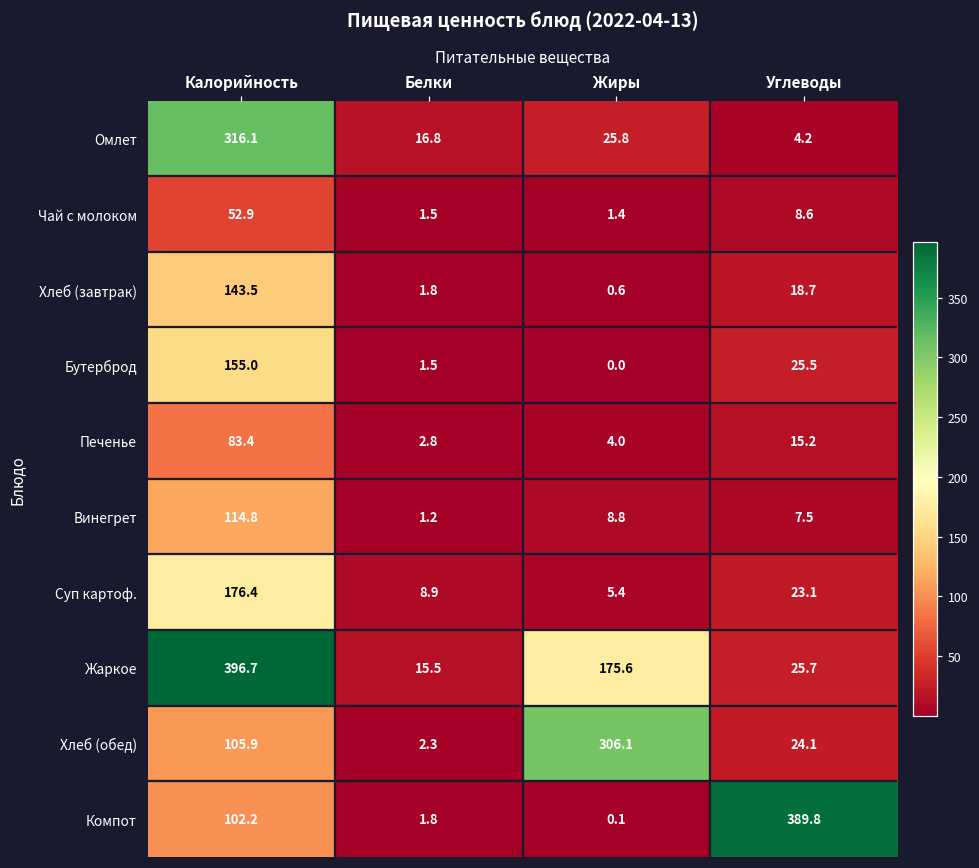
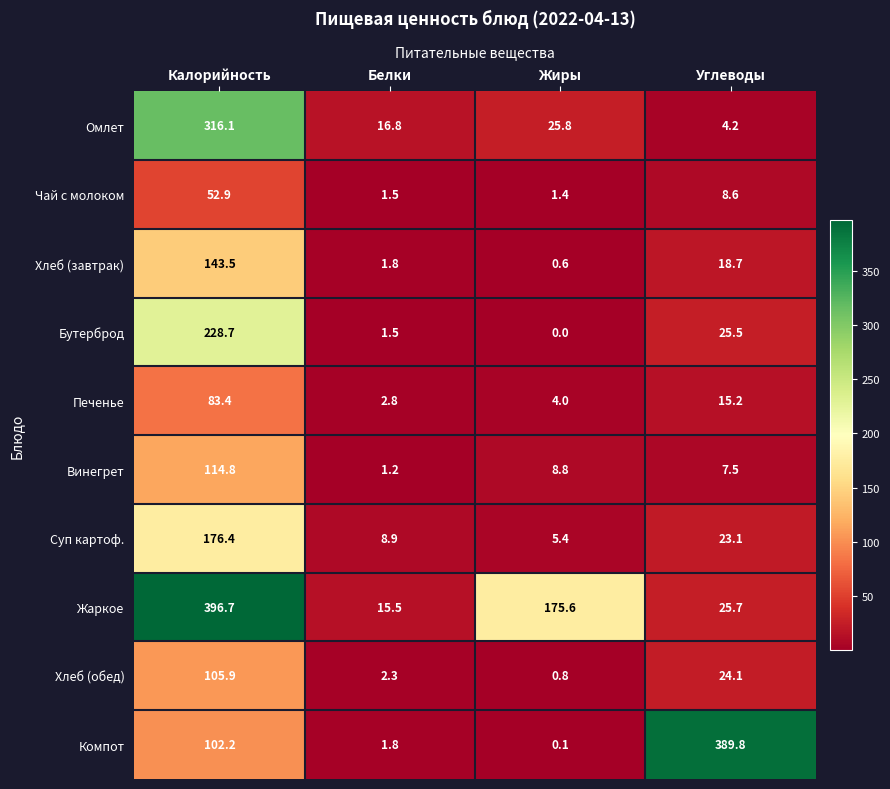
  {
    "Омлет": {
      "Калорийность": 316.1,
      "Белки": 16.8,
      "Жиры": 25.8,
      "Углеводы": 4.2
    },
    "Чай с молоком": {
      "Калорийность": 52.9,
      "Белки": 1.5,
      "Жиры": 1.4,
      "Углеводы": 8.6
    },
    "Хлеб (завтрак)": {
      "Калорийность": 143.5,
      "Белки": 1.8,
      "Жиры": 0.6,
      "Углеводы": 18.7
    },
    "Бутерброд": {
-     "Калорийность": 155.0,
+     "Калорийность": 228.7,
      "Белки": 1.5,
      "Жиры": 0.0,
      "Углеводы": 25.5
    },
    "Печенье": {
      "Калорийность": 83.4,
      "Белки": 2.8,
      "Жиры": 4.0,
      "Углеводы": 15.2
    },
    "Винегрет": {
      "Калорийность": 114.8,
      "Белки": 1.2,
      "Жиры": 8.8,
      "Углеводы": 7.5
    },
    "Суп картоф.": {
      "Калорийность": 176.4,
      "Белки": 8.9,
      "Жиры": 5.4,
      "Углеводы": 23.1
    },
    "Жаркое": {
      "Калорийность": 396.7,
      "Белки": 15.5,
      "Жиры": 175.6,
      "Углеводы": 25.7
    },
    "Хлеб (обед)": {
      "Калорийность": 105.9,
      "Белки": 2.3,
-     "Жиры": 306.1,
+     "Жиры": 0.8,
      "Углеводы": 24.1
    },
    "Компот": {
      "Калорийность": 102.2,
      "Белки": 1.8,
      "Жиры": 0.1,
      "Углеводы": 389.8
    }
  }
